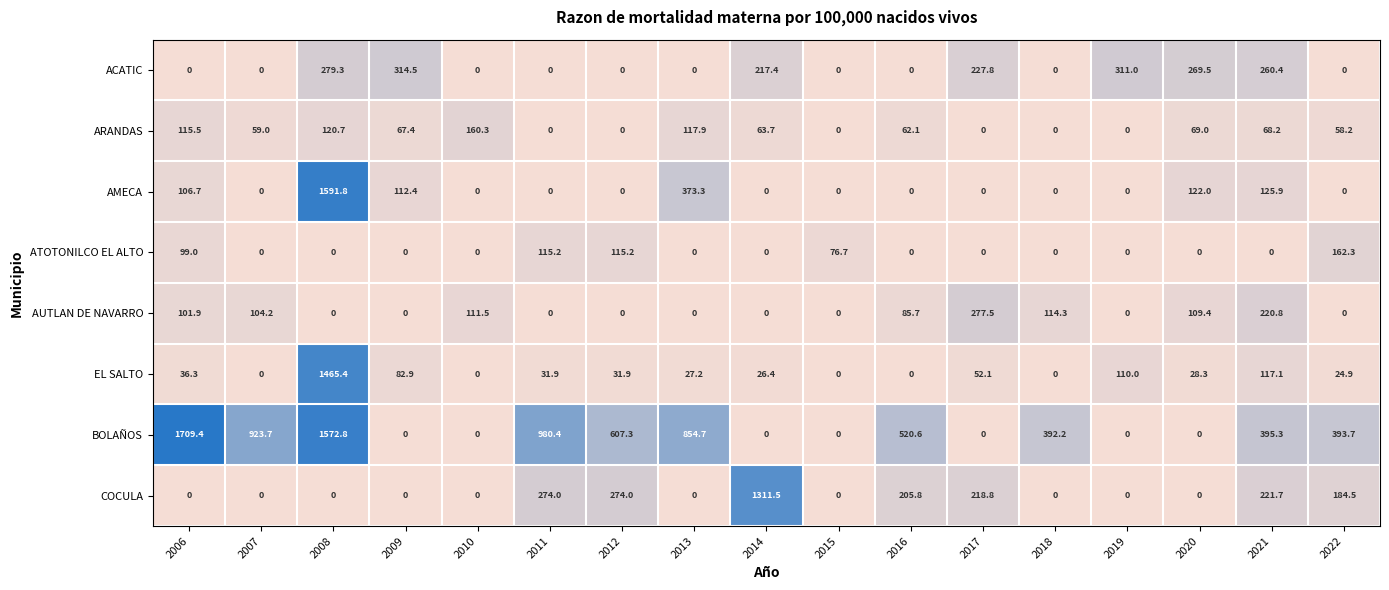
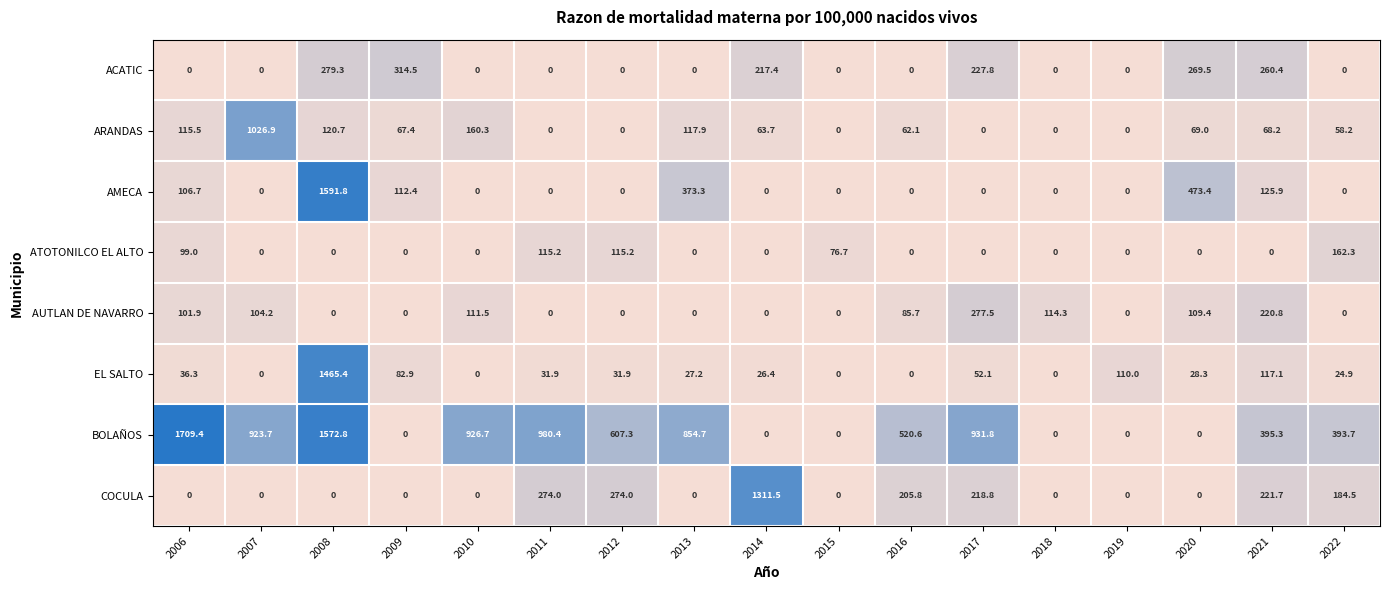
  {
    "ACATIC": {
      "2006": 0,
      "2007": 0,
      "2008": 279.3,
      "2009": 314.5,
      "2010": 0,
      "2011": 0,
      "2012": 0,
      "2013": 0,
      "2014": 217.4,
      "2015": 0,
      "2016": 0,
      "2017": 227.8,
      "2018": 0,
-     "2019": 311.0,
+     "2019": 0,
      "2020": 269.5,
      "2021": 260.4,
      "2022": 0
    },
    "ARANDAS": {
      "2006": 115.5,
-     "2007": 59.0,
+     "2007": 1026.9,
      "2008": 120.7,
      "2009": 67.4,
      "2010": 160.3,
      "2011": 0,
      "2012": 0,
      "2013": 117.9,
      "2014": 63.7,
      "2015": 0,
      "2016": 62.1,
      "2017": 0,
      "2018": 0,
      "2019": 0,
      "2020": 69.0,
      "2021": 68.2,
      "2022": 58.2
    },
    "AMECA": {
      "2006": 106.7,
      "2007": 0,
      "2008": 1591.8,
      "2009": 112.4,
      "2010": 0,
      "2011": 0,
      "2012": 0,
      "2013": 373.3,
      "2014": 0,
      "2015": 0,
      "2016": 0,
      "2017": 0,
      "2018": 0,
      "2019": 0,
-     "2020": 122.0,
+     "2020": 473.4,
      "2021": 125.9,
      "2022": 0
    },
    "ATOTONILCO EL ALTO": {
      "2006": 99.0,
      "2007": 0,
      "2008": 0,
      "2009": 0,
      "2010": 0,
      "2011": 115.2,
      "2012": 115.2,
      "2013": 0,
      "2014": 0,
      "2015": 76.7,
      "2016": 0,
      "2017": 0,
      "2018": 0,
      "2019": 0,
      "2020": 0,
      "2021": 0,
      "2022": 162.3
    },
    "AUTLAN DE NAVARRO": {
      "2006": 101.9,
      "2007": 104.2,
      "2008": 0,
      "2009": 0,
      "2010": 111.5,
      "2011": 0,
      "2012": 0,
      "2013": 0,
      "2014": 0,
      "2015": 0,
      "2016": 85.7,
      "2017": 277.5,
      "2018": 114.3,
      "2019": 0,
      "2020": 109.4,
      "2021": 220.8,
      "2022": 0
    },
    "EL SALTO": {
      "2006": 36.3,
      "2007": 0,
      "2008": 1465.4,
      "2009": 82.9,
      "2010": 0,
      "2011": 31.9,
      "2012": 31.9,
      "2013": 27.2,
      "2014": 26.4,
      "2015": 0,
      "2016": 0,
      "2017": 52.1,
      "2018": 0,
      "2019": 110.0,
      "2020": 28.3,
      "2021": 117.1,
      "2022": 24.9
    },
    "BOLAÑOS": {
      "2006": 1709.4,
      "2007": 923.7,
      "2008": 1572.8,
      "2009": 0,
-     "2010": 0,
+     "2010": 926.7,
      "2011": 980.4,
      "2012": 607.3,
      "2013": 854.7,
      "2014": 0,
      "2015": 0,
      "2016": 520.6,
-     "2017": 0,
-     "2018": 392.2,
+     "2017": 931.8,
+     "2018": 0,
      "2019": 0,
      "2020": 0,
      "2021": 395.3,
      "2022": 393.7
    },
    "COCULA": {
      "2006": 0,
      "2007": 0,
      "2008": 0,
      "2009": 0,
      "2010": 0,
      "2011": 274.0,
      "2012": 274.0,
      "2013": 0,
      "2014": 1311.5,
      "2015": 0,
      "2016": 205.8,
      "2017": 218.8,
      "2018": 0,
      "2019": 0,
      "2020": 0,
      "2021": 221.7,
      "2022": 184.5
    }
  }
